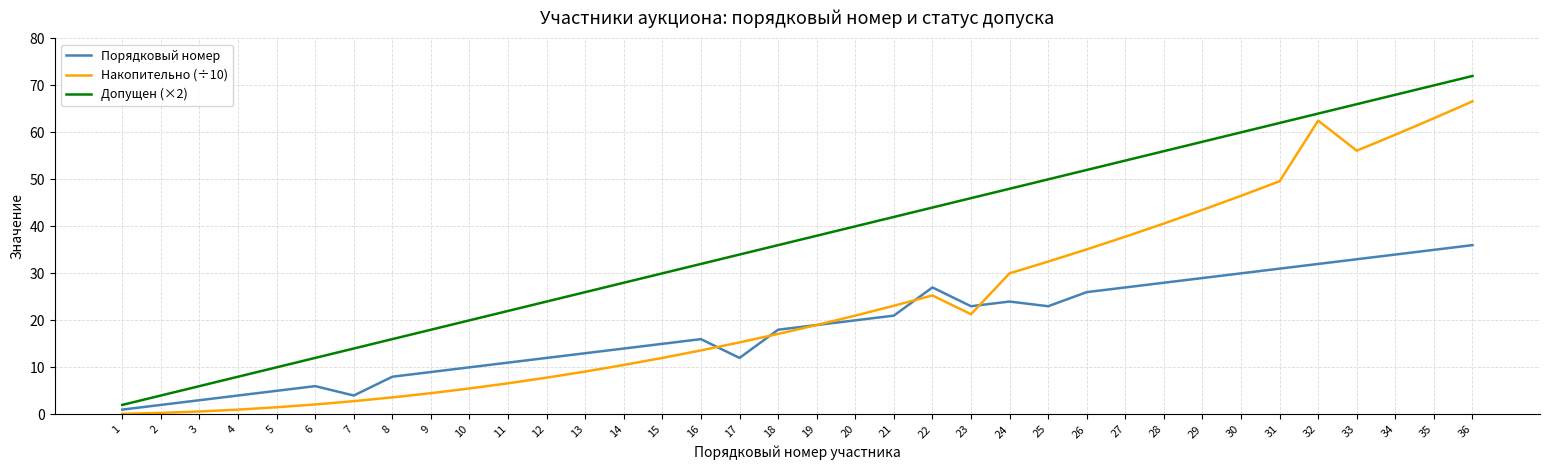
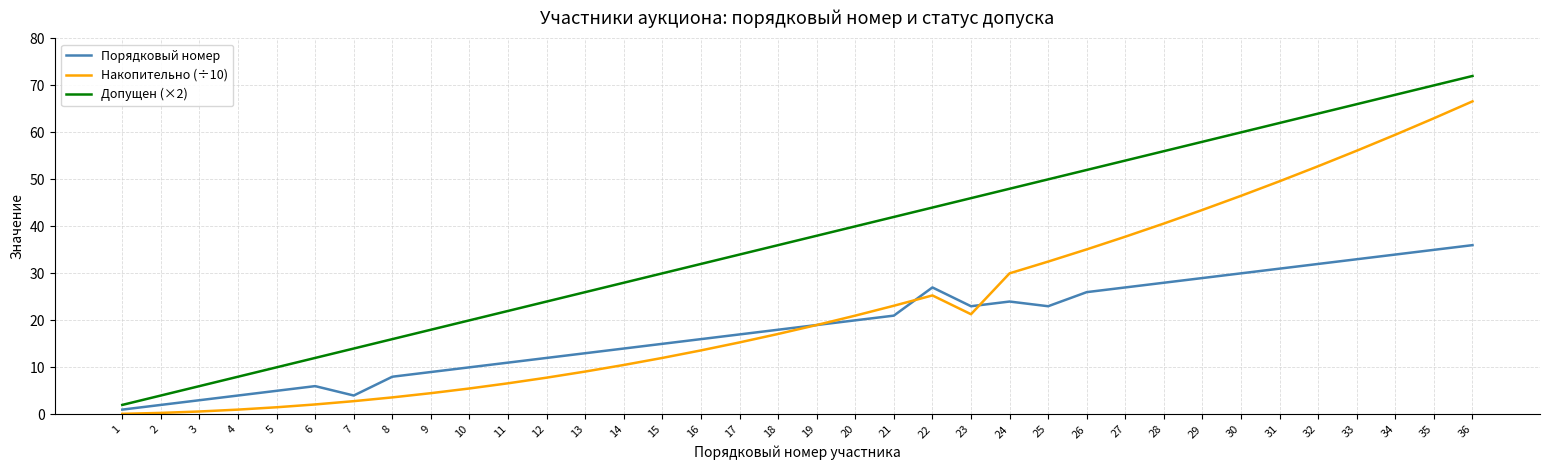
  {
    "Порядковый номер": {
      "1": 1,
      "2": 2,
      "3": 3,
      "4": 4,
      "5": 5,
      "6": 6,
      "7": 4,
      "8": 8,
      "9": 9,
      "10": 10,
      "11": 11,
      "12": 12,
      "13": 13,
      "14": 14,
      "15": 15,
      "16": 16,
-     "17": 12,
+     "17": 17,
      "18": 18,
      "20": 20,
      "21": 21,
      "22": 27,
      "23": 23,
      "24": 24,
      "25": 23,
      "26": 26,
      "27": 27,
      "28": 28,
      "29": 29,
      "30": 30,
      "31": 31,
      "32": 32,
      "33": 33,
      "34": 34,
      "35": 35,
      "36": 36
    },
    "Накопительно (÷10)": {
      "1": 0,
      "2": 0,
      "3": 1,
      "4": 1,
      "5": 2,
      "6": 2,
      "7": 3,
      "8": 4,
      "9": 5,
      "10": 6,
      "11": 7,
      "12": 8,
      "13": 9,
      "14": 11,
      "15": 12,
      "16": 14,
      "17": 15,
      "18": 17,
      "20": 21,
      "21": 23,
      "22": 25,
      "23": 21,
      "24": 30,
      "25": 33,
      "26": 35,
      "27": 38,
      "28": 41,
      "29": 44,
      "30": 47,
      "31": 50,
-     "32": 63,
+     "32": 53,
      "33": 56,
      "34": 60,
      "35": 63,
      "36": 67
    },
    "Допущен (×2)": {
      "1": 2,
      "2": 4,
      "3": 6,
      "4": 8,
      "5": 10,
      "6": 12,
      "7": 14,
      "8": 16,
      "9": 18,
      "10": 20,
      "11": 22,
      "12": 24,
      "13": 26,
      "14": 28,
      "15": 30,
      "16": 32,
      "17": 34,
      "18": 36,
      "19": 38,
      "20": 40,
      "21": 42,
      "22": 44,
      "23": 46,
      "24": 48,
      "25": 50,
      "26": 52,
      "27": 54,
      "28": 56,
      "29": 58,
      "30": 60,
      "31": 62,
      "32": 64,
      "33": 66,
      "34": 68,
      "35": 70,
      "36": 72
    }
  }
